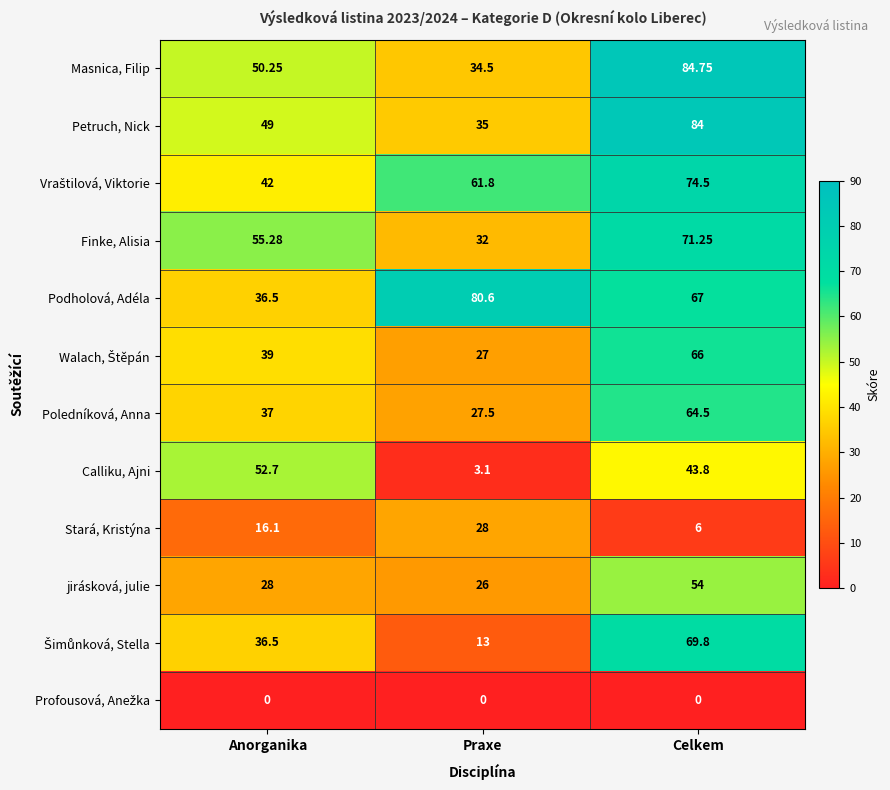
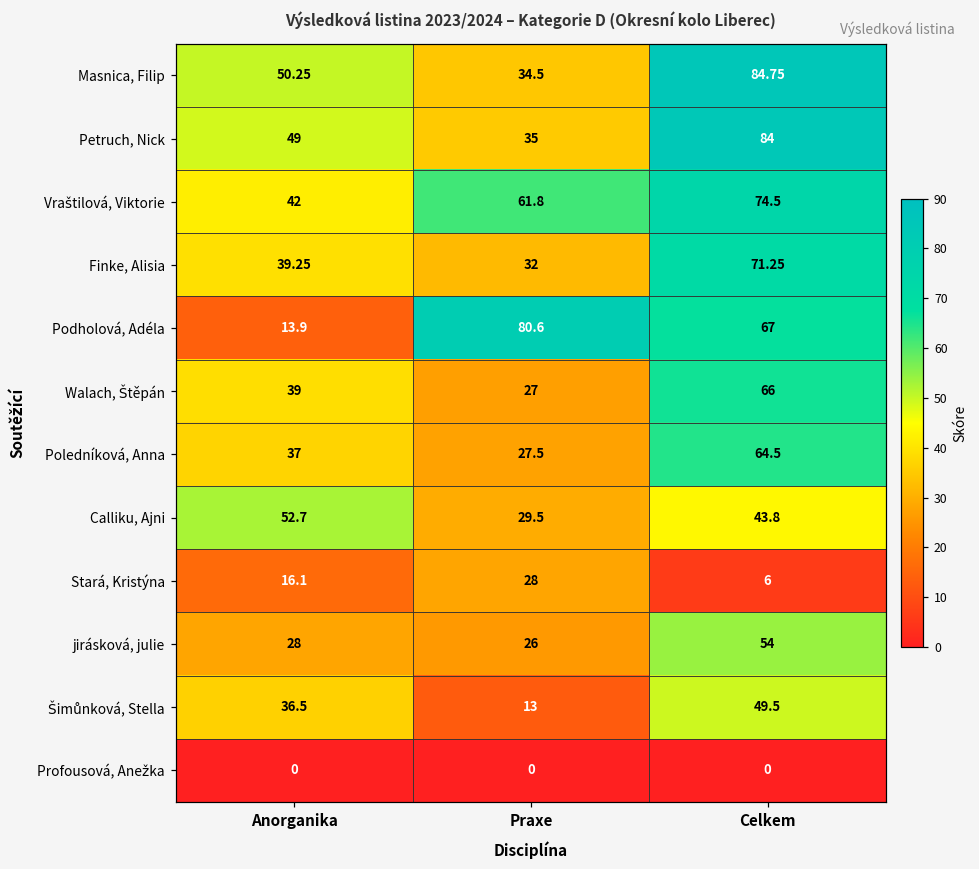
  {
    "Masnica, Filip": {
      "Anorganika": 50.25,
      "Praxe": 34.5,
      "Celkem": 84.75
    },
    "Petruch, Nick": {
      "Anorganika": 49,
      "Praxe": 35,
      "Celkem": 84
    },
    "Vraštilová, Viktorie": {
      "Anorganika": 42,
      "Praxe": 61.8,
      "Celkem": 74.5
    },
    "Finke, Alisia": {
-     "Anorganika": 55.28,
+     "Anorganika": 39.25,
      "Praxe": 32,
      "Celkem": 71.25
    },
    "Podholová, Adéla": {
-     "Anorganika": 36.5,
+     "Anorganika": 13.9,
      "Praxe": 80.6,
      "Celkem": 67
    },
    "Walach, Štěpán": {
      "Anorganika": 39,
      "Praxe": 27,
      "Celkem": 66
    },
    "Poledníková, Anna": {
      "Anorganika": 37,
      "Praxe": 27.5,
      "Celkem": 64.5
    },
    "Calliku, Ajni": {
      "Anorganika": 52.7,
-     "Praxe": 3.1,
+     "Praxe": 29.5,
      "Celkem": 43.8
    },
    "Stará, Kristýna": {
      "Anorganika": 16.1,
      "Praxe": 28,
      "Celkem": 6
    },
    "jirásková, julie": {
      "Anorganika": 28,
      "Praxe": 26,
      "Celkem": 54
    },
    "Šimůnková, Stella": {
      "Anorganika": 36.5,
      "Praxe": 13,
-     "Celkem": 69.8
+     "Celkem": 49.5
    },
    "Profousová, Anežka": {
      "Anorganika": 0,
      "Praxe": 0,
      "Celkem": 0
    }
  }
